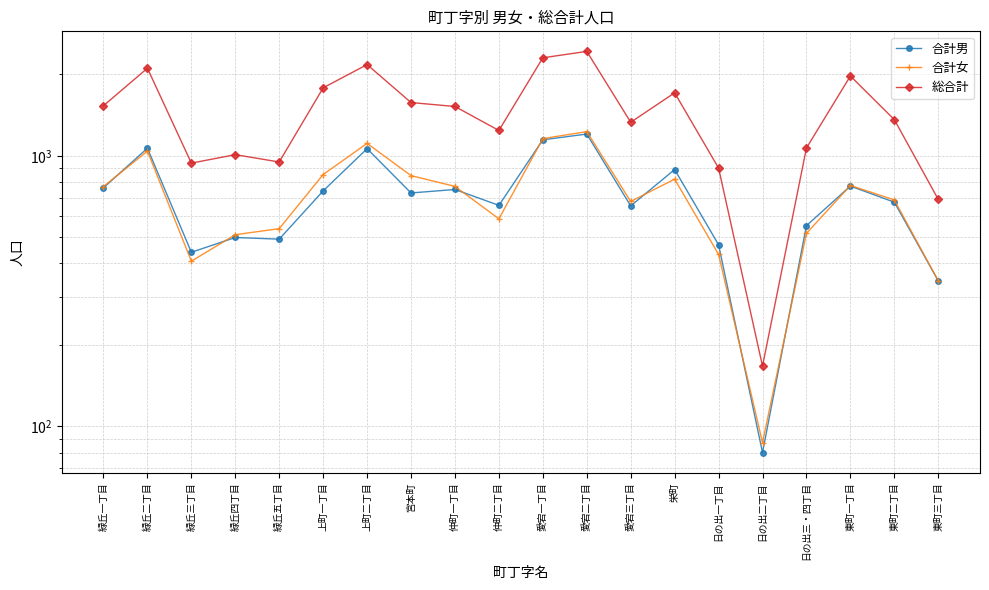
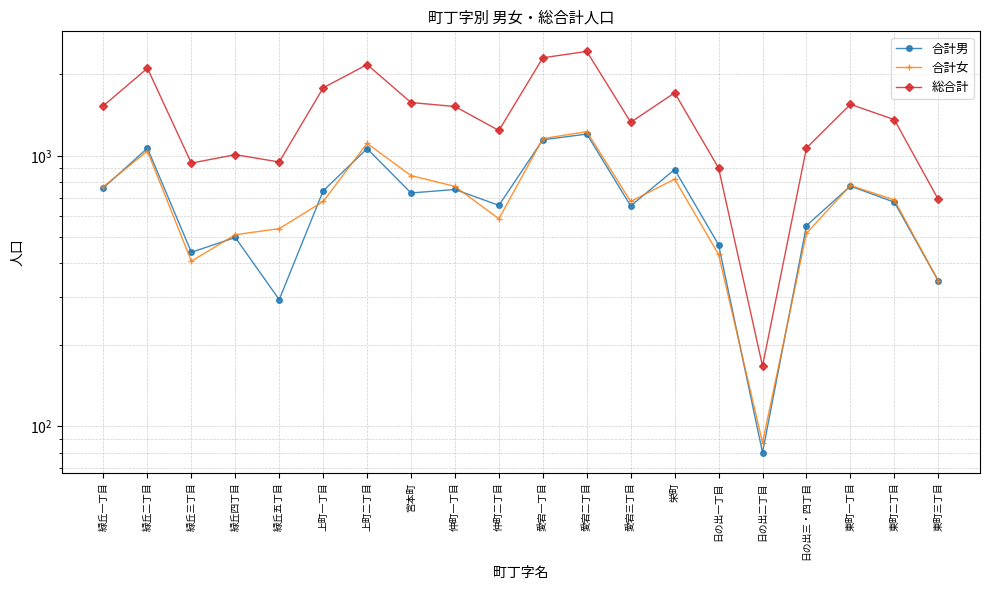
  {
    "合計男": {
      "緑丘二丁目": 1070,
      "緑丘三丁目": 440,
      "緑丘四丁目": 500,
-     "緑丘五丁目": 490,
+     "緑丘五丁目": 290,
      "上町一丁目": 740,
      "上町二丁目": 1060,
      "宮本町": 730,
      "仲町一丁目": 750,
      "仲町二丁目": 660,
      "愛宕三丁目": 650,
      "栄町": 890,
      "日の出一丁目": 470,
      "日の出二丁目": 80,
      "日の出三・四丁目": 550
    },
    "合計女": {
      "緑丘二丁目": 1040,
      "緑丘三丁目": 410,
      "緑丘四丁目": 510,
      "緑丘五丁目": 540,
-     "上町一丁目": 850,
+     "上町一丁目": 680,
      "上町二丁目": 1110,
      "宮本町": 850,
      "仲町一丁目": 770,
      "仲町二丁目": 590,
      "愛宕三丁目": 680,
      "栄町": 820,
      "日の出一丁目": 430,
      "日の出二丁目": 87,
      "日の出三・四丁目": 520
    },
    "総合計": {
      "緑丘一丁目": 1500,
      "緑丘二丁目": 2100,
      "緑丘三丁目": 940,
      "緑丘四丁目": 1010,
      "緑丘五丁目": 950,
      "上町一丁目": 1800,
      "上町二丁目": 2200,
      "宮本町": 1600,
      "仲町一丁目": 1500,
      "仲町二丁目": 1200,
      "愛宕一丁目": 2300,
      "愛宕二丁目": 2400,
      "愛宕三丁目": 1300,
      "栄町": 1700,
      "日の出一丁目": 900,
      "日の出二丁目": 170,
      "日の出三・四丁目": 1070,
-     "東町一丁目": 2000,
+     "東町一丁目": 1600,
      "東町二丁目": 1400,
      "東町三丁目": 690
    }
  }
